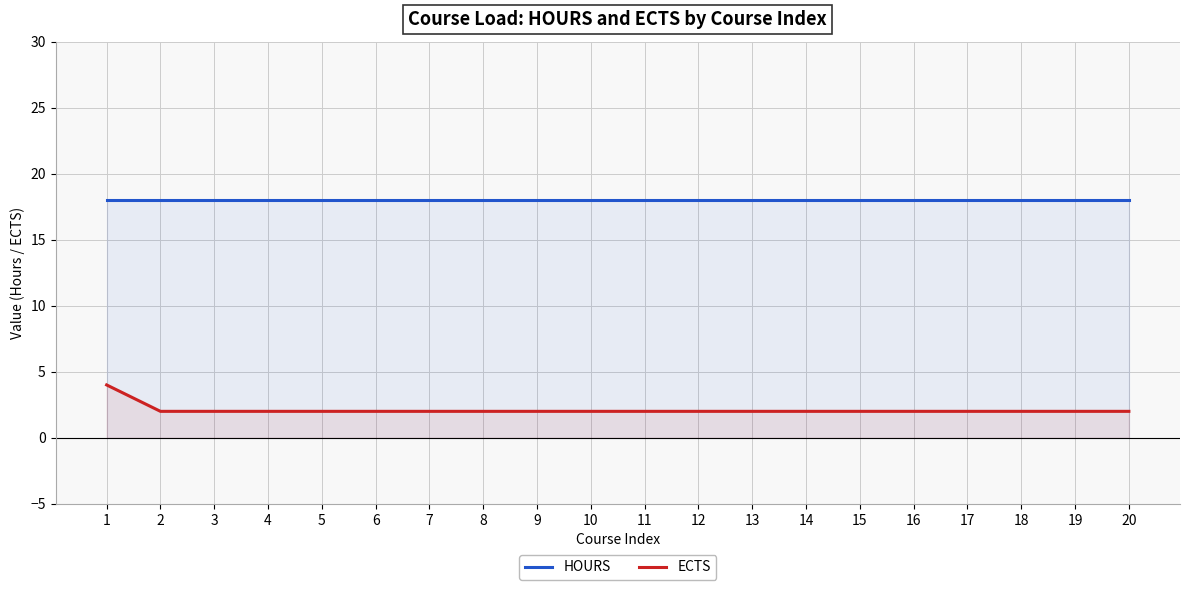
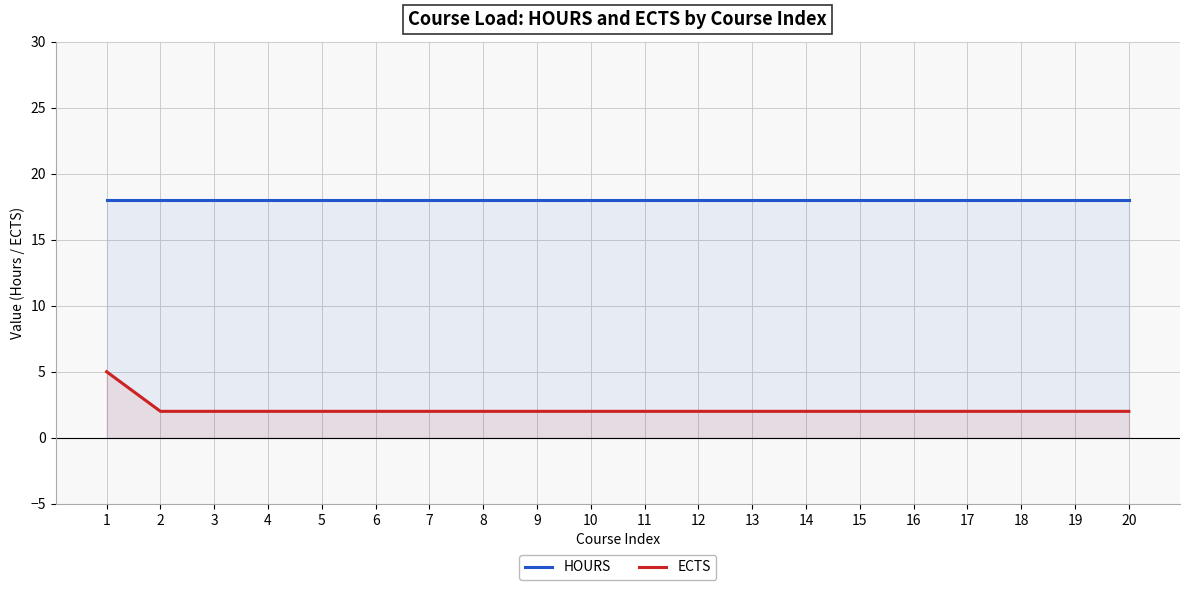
  {
    "HOURS": {
      "1": 18,
      "2": 18,
      "3": 18,
      "4": 18,
      "5": 18,
      "6": 18,
      "7": 18,
      "8": 18,
      "9": 18,
      "10": 18,
      "11": 18,
      "12": 18,
      "13": 18,
      "14": 18,
      "15": 18,
      "16": 18,
      "17": 18,
      "18": 18,
      "19": 18,
      "20": 18
    },
    "ECTS": {
-     "1": 4,
+     "1": 5,
      "2": 2,
      "3": 2,
      "4": 2,
      "5": 2,
      "6": 2,
      "7": 2,
      "8": 2,
      "9": 2,
      "10": 2,
      "11": 2,
      "12": 2,
      "13": 2,
      "14": 2,
      "15": 2,
      "16": 2,
      "17": 2,
      "18": 2,
      "19": 2,
      "20": 2
    }
  }
